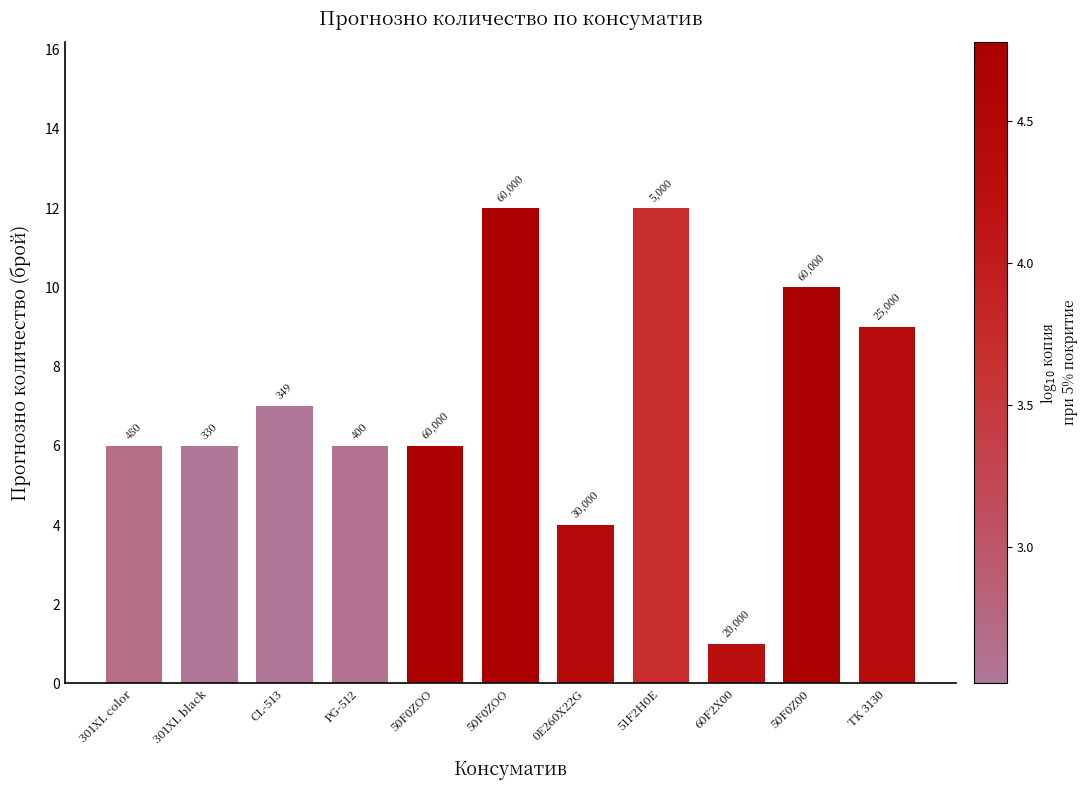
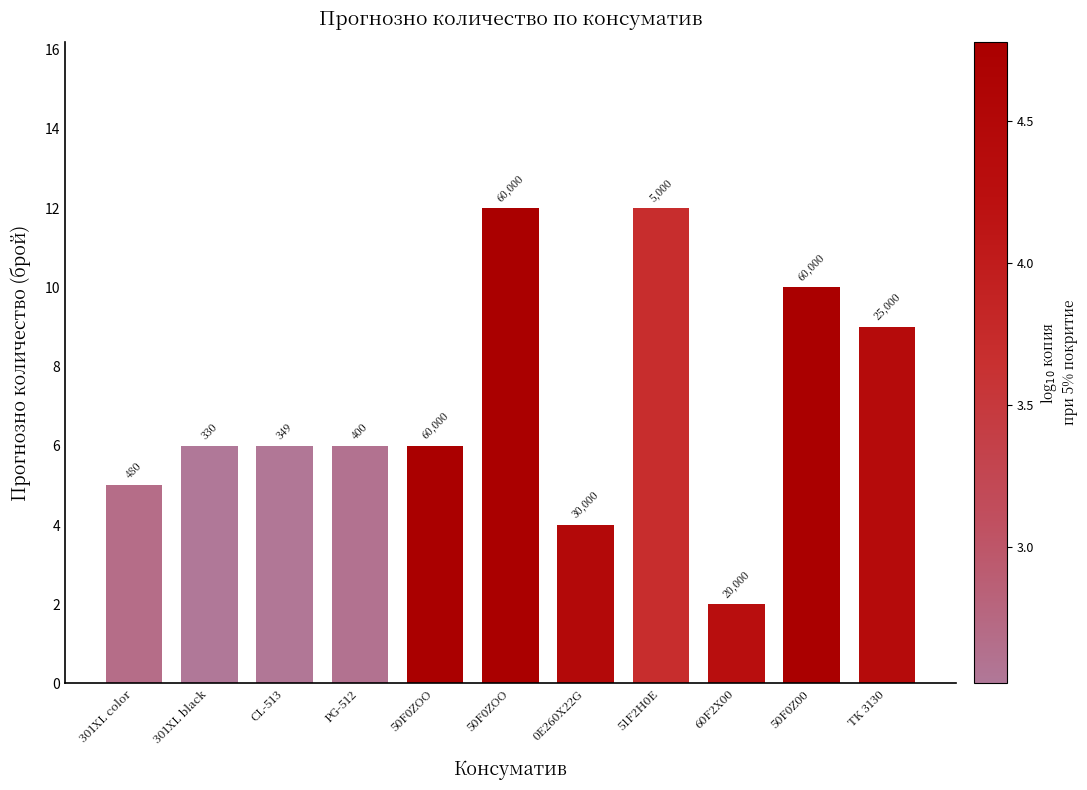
  {
-   "301XL color": 6,
-   "CL-513": 7,
-   "60F2X00": 1
+   "301XL color": 5,
+   "CL-513": 6,
+   "60F2X00": 2
  }
